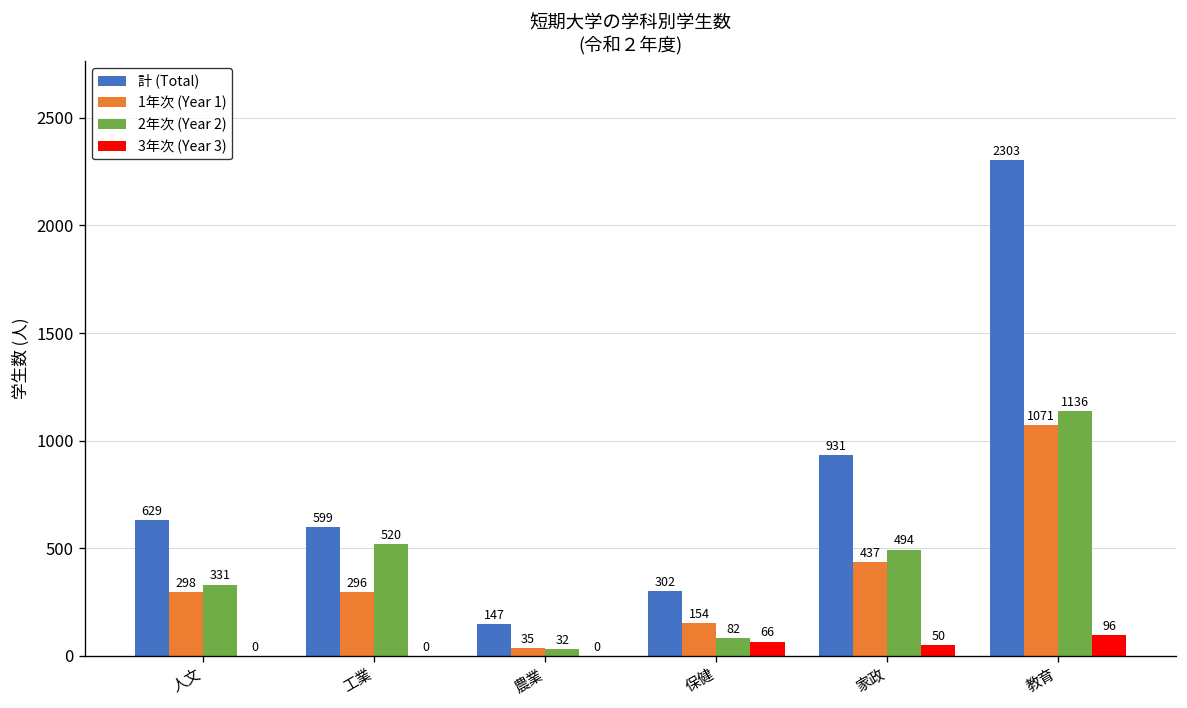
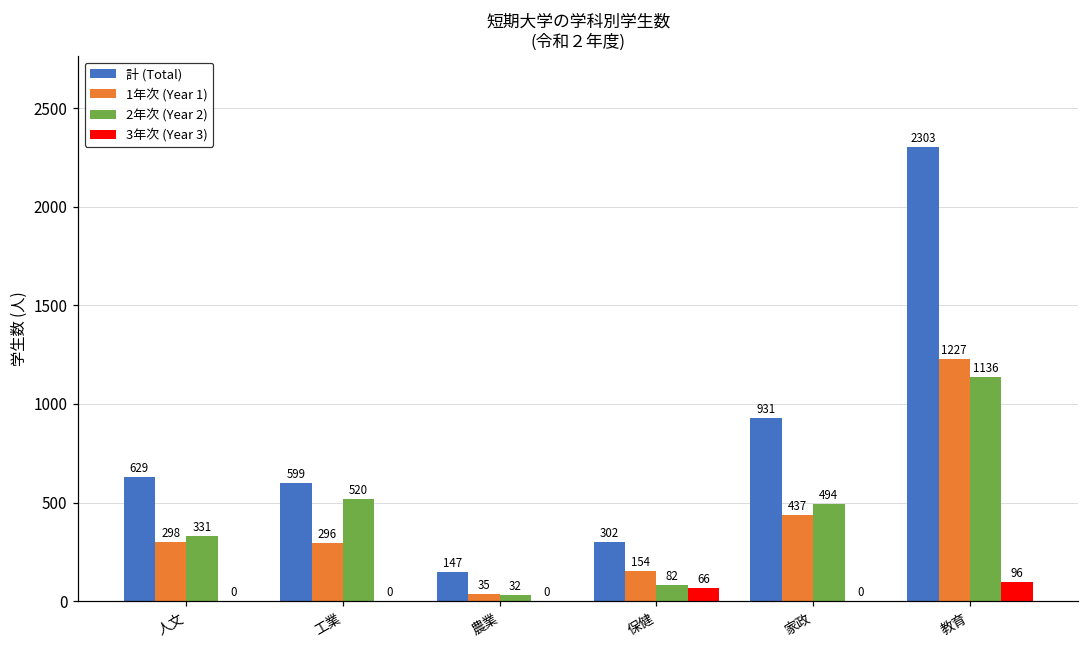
  {
    "計 (Total)": {
      "人文": 629,
      "工業": 599,
      "農業": 147,
      "保健": 302,
      "家政": 931,
      "教育": 2303
    },
    "1年次 (Year 1)": {
      "人文": 298,
      "工業": 296,
      "農業": 35,
      "保健": 154,
      "家政": 437,
-     "教育": 1071
+     "教育": 1227
    },
    "2年次 (Year 2)": {
      "人文": 331,
      "工業": 520,
      "農業": 32,
      "保健": 82,
      "家政": 494,
      "教育": 1136
    },
    "3年次 (Year 3)": {
      "人文": 0,
      "工業": 0,
      "農業": 0,
      "保健": 66,
-     "家政": 50,
+     "家政": 0,
      "教育": 96
    }
  }
